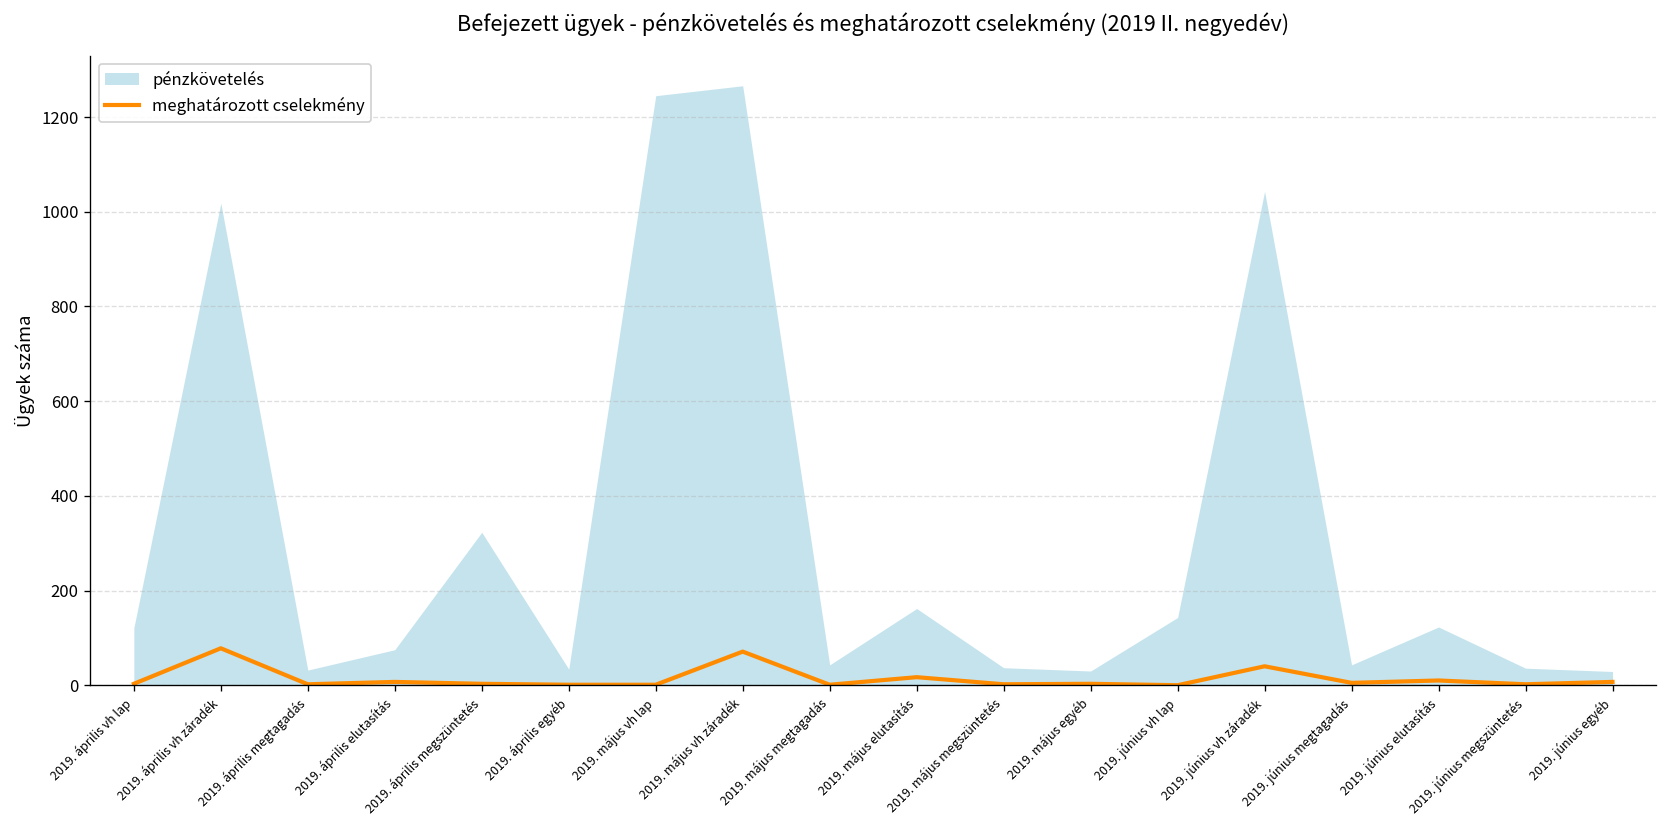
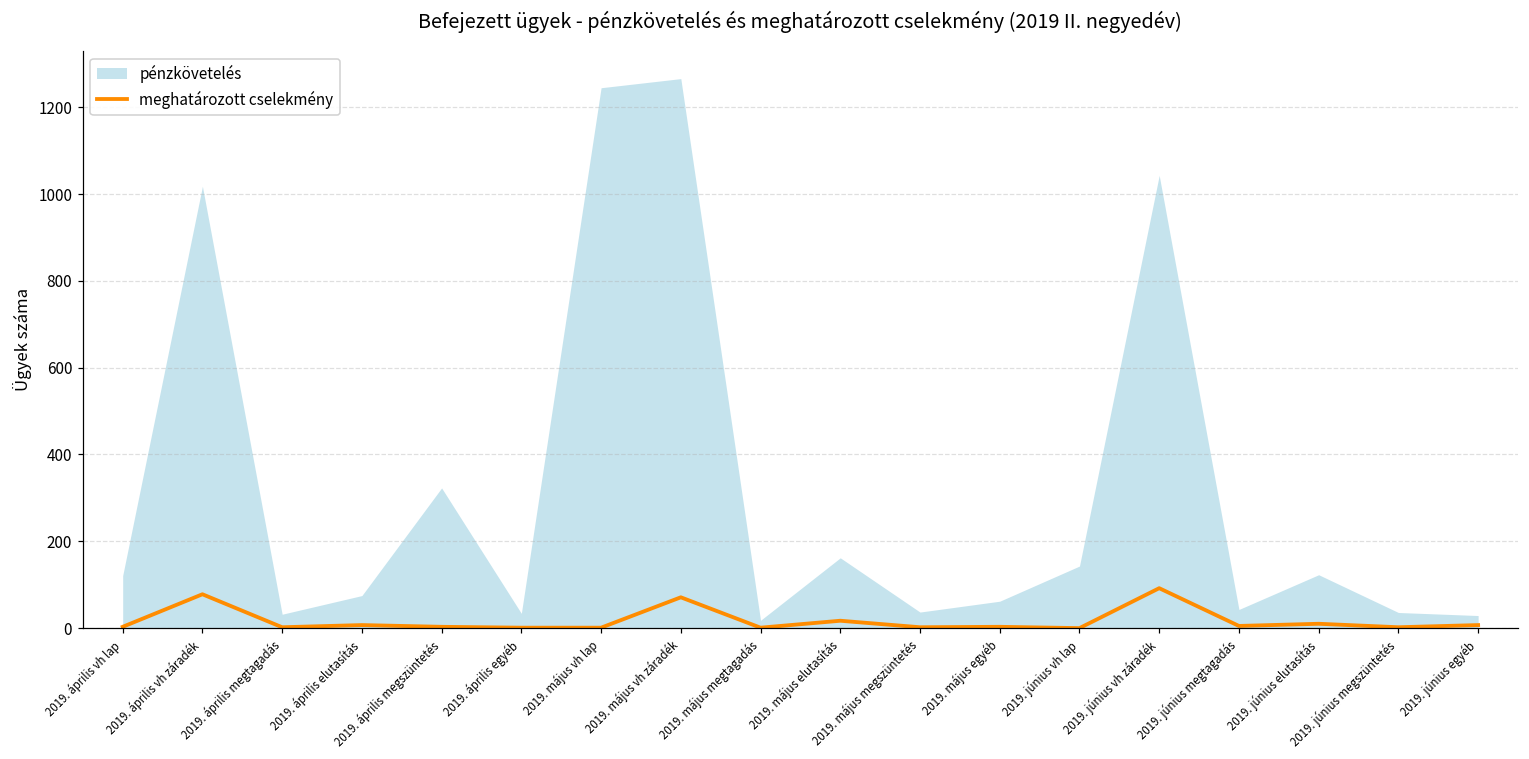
  {
    "meghatározott cselekmény": {
      "2019. április vh lap": 0,
      "2019. április vh záradék": 80,
      "2019. április megtagadás": 0,
      "2019. április elutasítás": 10,
      "2019. április megszüntetés": 0,
      "2019. április egyéb": 0,
      "2019. május vh lap": 0,
      "2019. május vh záradék": 70,
      "2019. május megtagadás": 0,
      "2019. május elutasítás": 20,
      "2019. május megszüntetés": 0,
      "2019. május egyéb": 0,
      "2019. június vh lap": 0,
-     "2019. június vh záradék": 40,
+     "2019. június vh záradék": 90,
      "2019. június megtagadás": 10,
      "2019. június elutasítás": 10,
      "2019. június megszüntetés": 0,
      "2019. június egyéb": 10
    },
    "pénzkövetelés": {
      "2019. április vh lap": 120,
      "2019. április vh záradék": 1020,
      "2019. április megtagadás": 30,
      "2019. április elutasítás": 80,
      "2019. április megszüntetés": 320,
      "2019. április egyéb": 30,
      "2019. május vh lap": 1250,
      "2019. május vh záradék": 1270,
-     "2019. május megtagadás": 40,
+     "2019. május megtagadás": 20,
      "2019. május elutasítás": 160,
      "2019. május megszüntetés": 40,
-     "2019. május egyéb": 30,
+     "2019. május egyéb": 60,
      "2019. június vh lap": 140,
      "2019. június vh záradék": 1040,
      "2019. június megtagadás": 40,
      "2019. június elutasítás": 120,
      "2019. június megszüntetés": 40,
      "2019. június egyéb": 30
    }
  }
